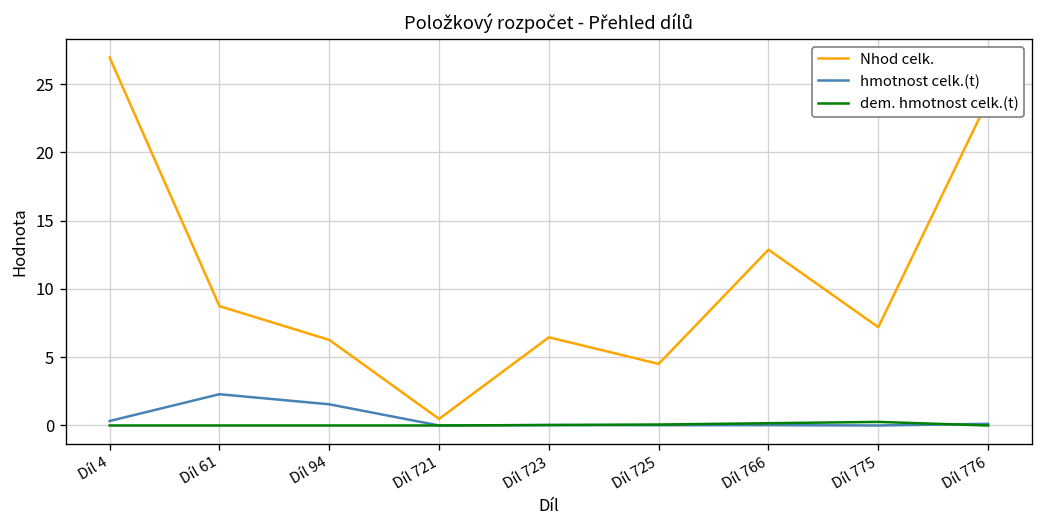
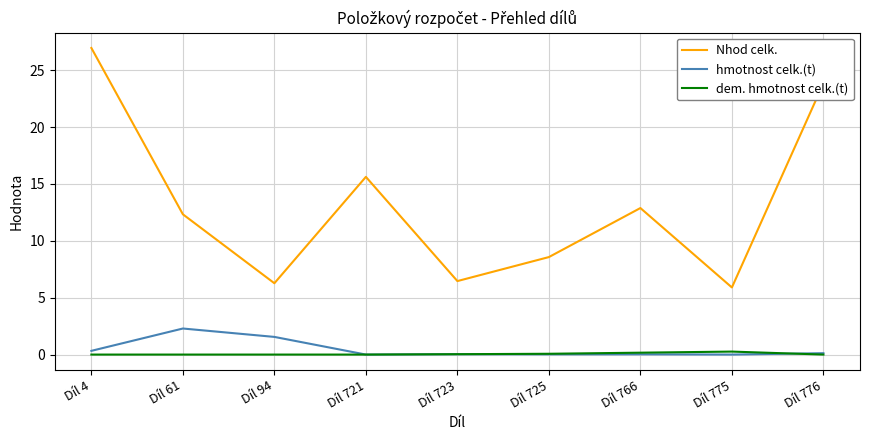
  {
    "Nhod celk.": {
      "Díl 4": 27.0,
-     "Díl 61": 8.7,
+     "Díl 61": 12.3,
      "Díl 94": 6.3,
-     "Díl 721": 0.5,
+     "Díl 721": 15.6,
      "Díl 723": 6.5,
-     "Díl 725": 4.5,
+     "Díl 725": 8.6,
      "Díl 766": 12.9,
-     "Díl 775": 7.2
+     "Díl 775": 5.9
    },
    "hmotnost celk.(t)": {
      "Díl 4": 0.3,
      "Díl 61": 2.3,
      "Díl 94": 1.6,
      "Díl 775": 0.0
    },
    "dem. hmotnost celk.(t)": {
      "Díl 4": 0.0,
      "Díl 61": 0.0,
      "Díl 94": 0.0,
      "Díl 775": 0.3
    }
  }
